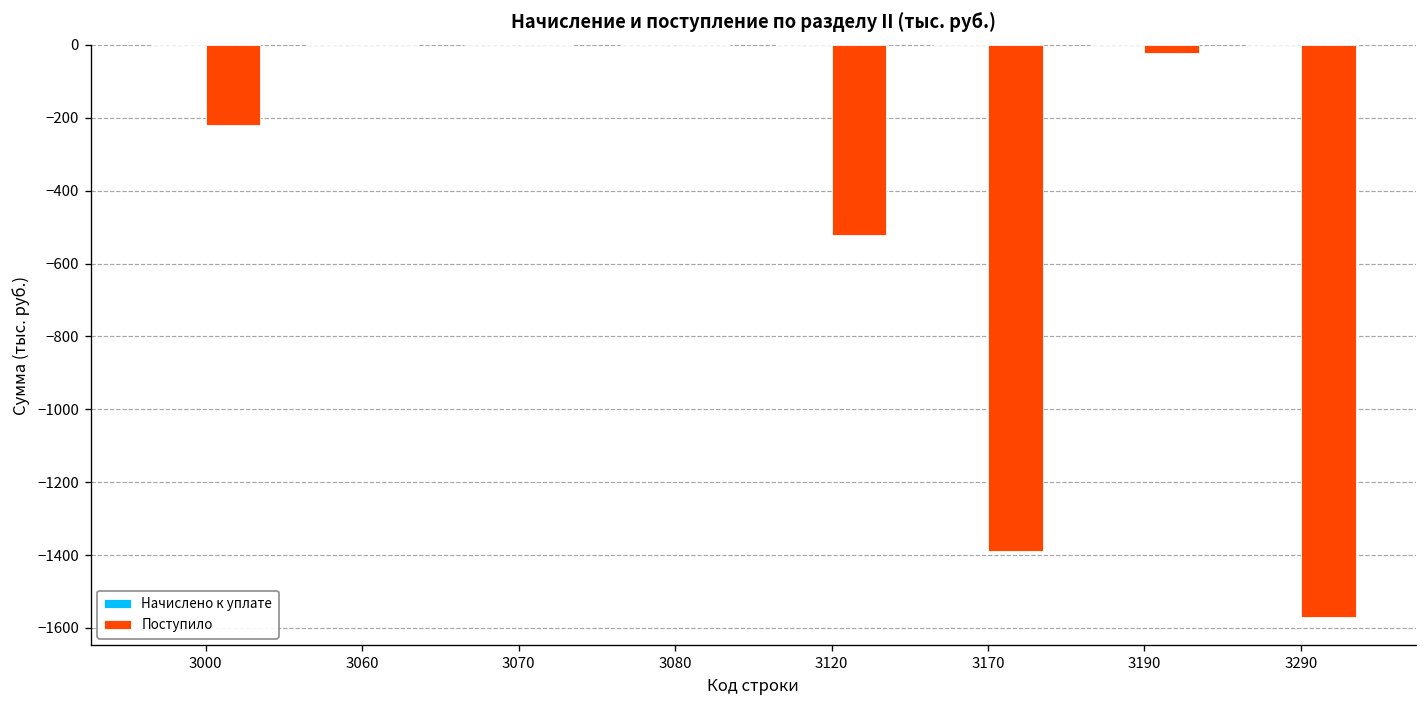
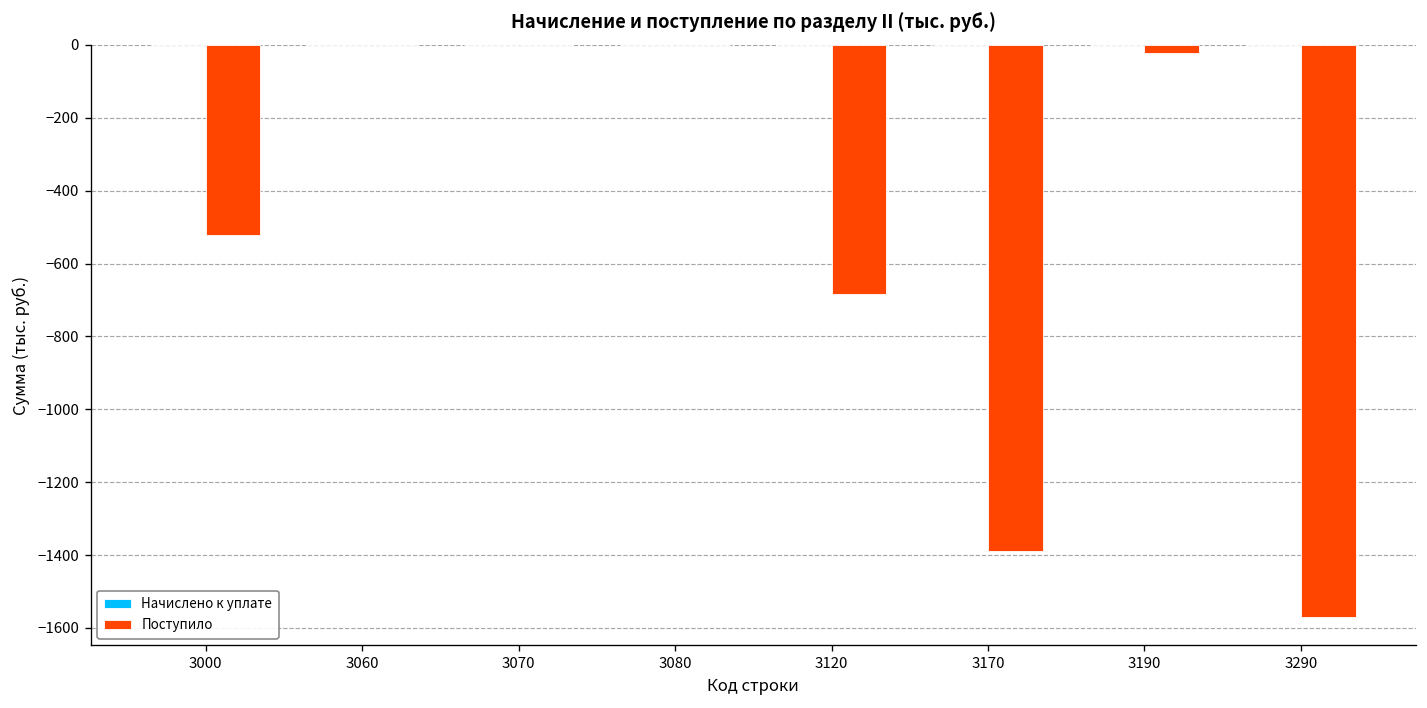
  {
    "Начислено к уплате": {
      "3000": 0,
      "3060": 0,
      "3070": 0,
      "3080": 0,
      "3120": 0,
      "3170": 0,
      "3190": 0,
      "3290": 0
    },
    "Поступило": {
-     "3000": -220,
+     "3000": -520,
      "3060": 0,
      "3070": 0,
      "3080": 0,
-     "3120": -520,
+     "3120": -680,
      "3170": -1390,
      "3190": -20,
      "3290": -1570
    }
  }
